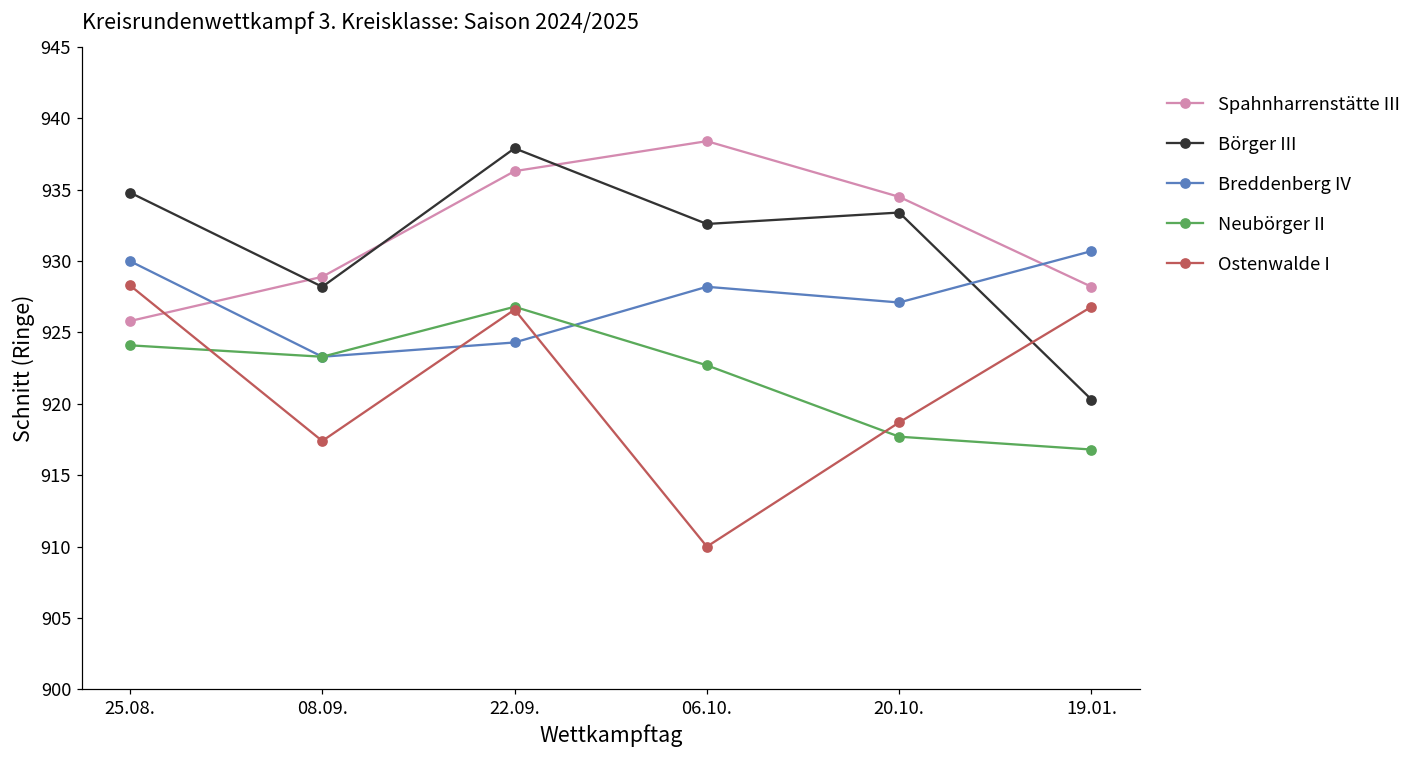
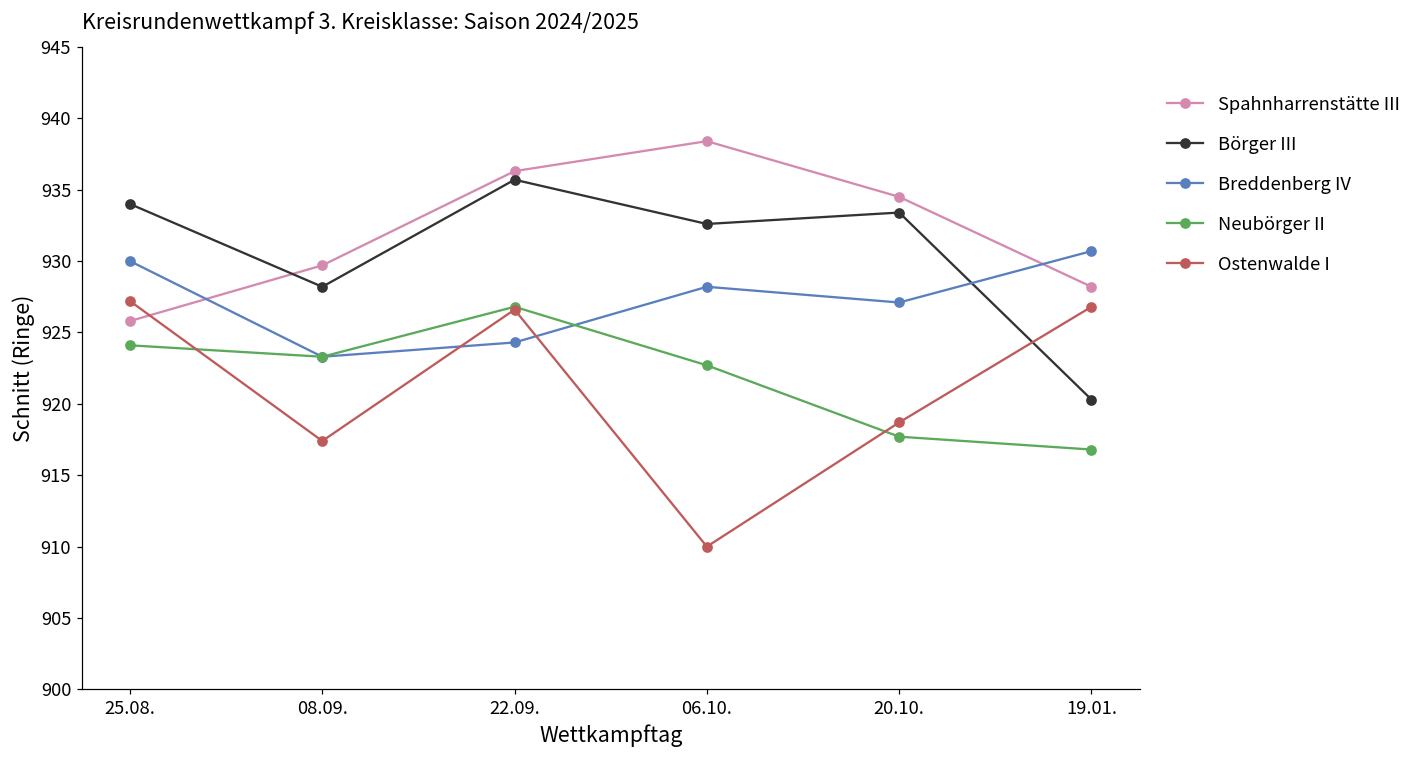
  {
    "Spahnharrenstätte III": {
      "25.08.": 925.8,
-     "08.09.": 928.9,
+     "08.09.": 929.7,
      "22.09.": 936.3,
      "06.10.": 938.4,
      "20.10.": 934.5,
      "19.01.": 928.2
    },
    "Börger III": {
-     "25.08.": 934.8,
+     "25.08.": 934.0,
      "08.09.": 928.2,
-     "22.09.": 937.9,
+     "22.09.": 935.7,
      "06.10.": 932.6,
      "20.10.": 933.4,
      "19.01.": 920.3
    },
    "Breddenberg IV": {
      "25.08.": 930.0,
      "22.09.": 924.3,
      "06.10.": 928.2,
      "20.10.": 927.1,
      "19.01.": 930.7
    },
    "Neubörger II": {
      "25.08.": 924.1,
      "22.09.": 926.8,
      "06.10.": 922.7,
      "20.10.": 917.7,
      "19.01.": 916.8
    },
    "Ostenwalde I": {
-     "25.08.": 928.3,
+     "25.08.": 927.2,
      "08.09.": 917.4,
      "22.09.": 926.6,
      "06.10.": 910.0,
      "20.10.": 918.7,
      "19.01.": 926.8
    }
  }
